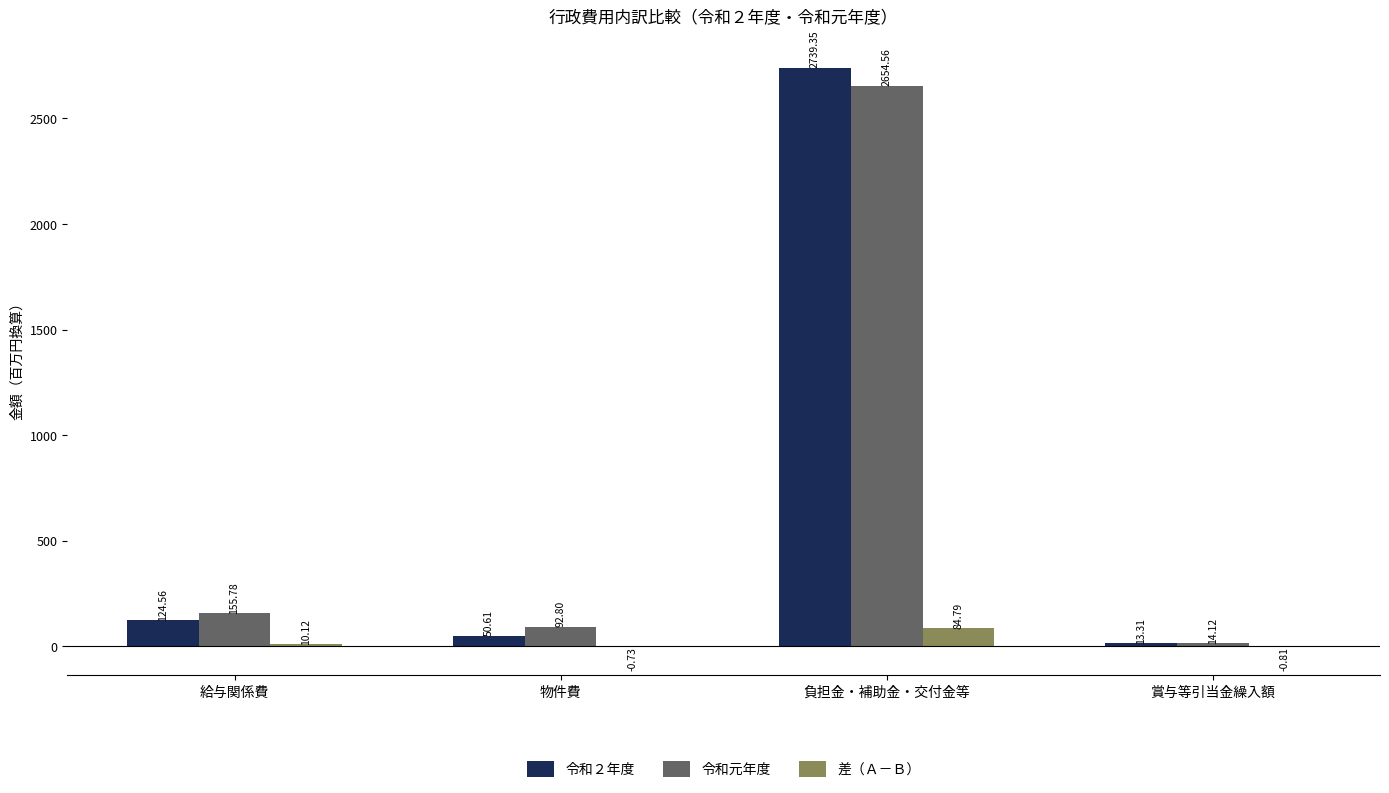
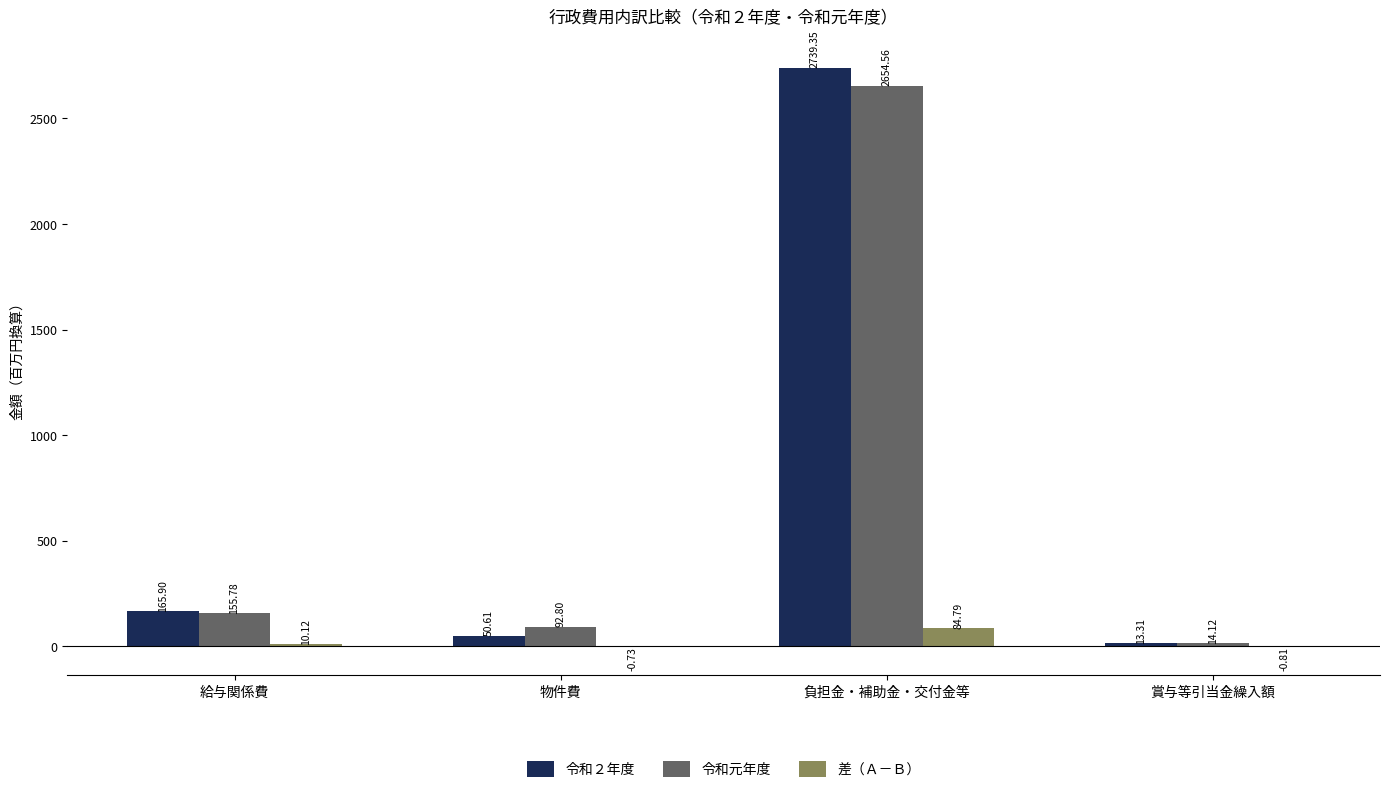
  {
    "令和２年度": {
-     "給与関係費": 124.56,
+     "給与関係費": 165.90,
      "物件費": 50.61,
      "負担金・補助金・交付金等": 2739.35,
      "賞与等引当金繰入額": 13.31
    }
  }
